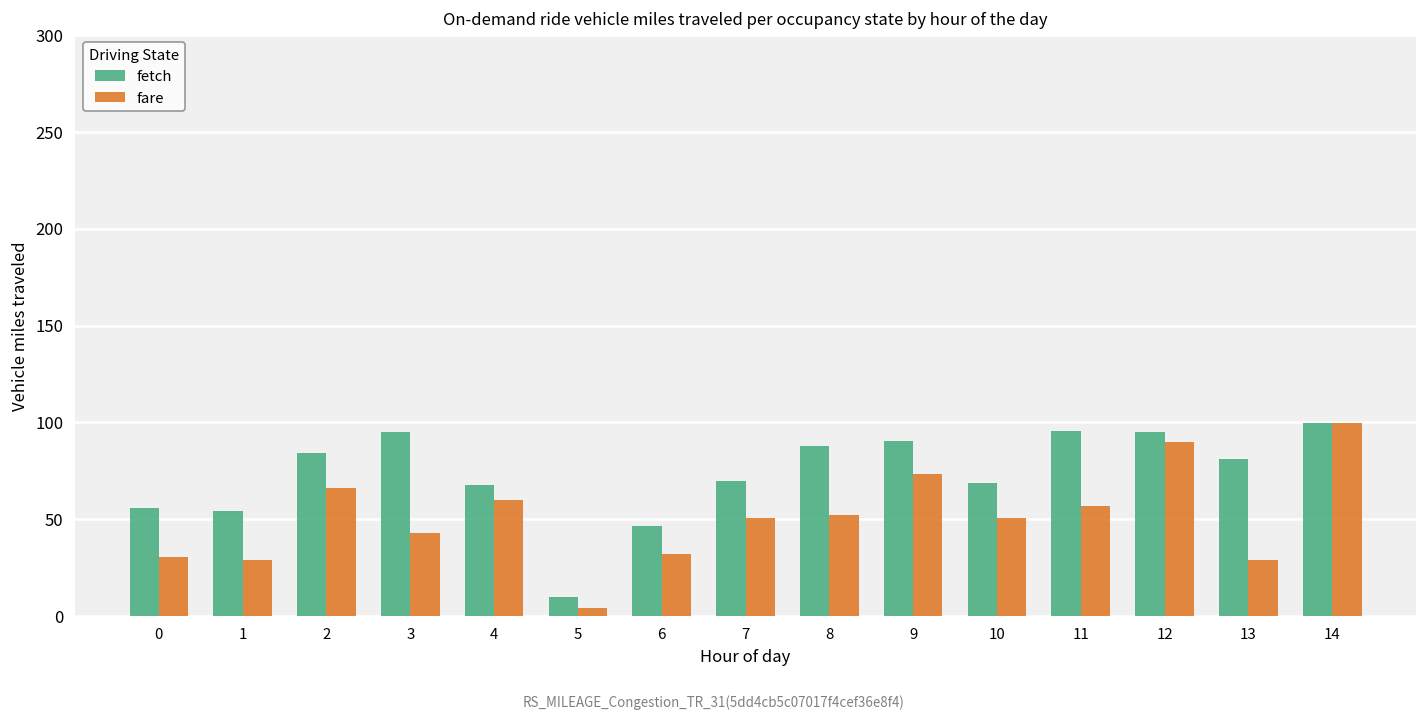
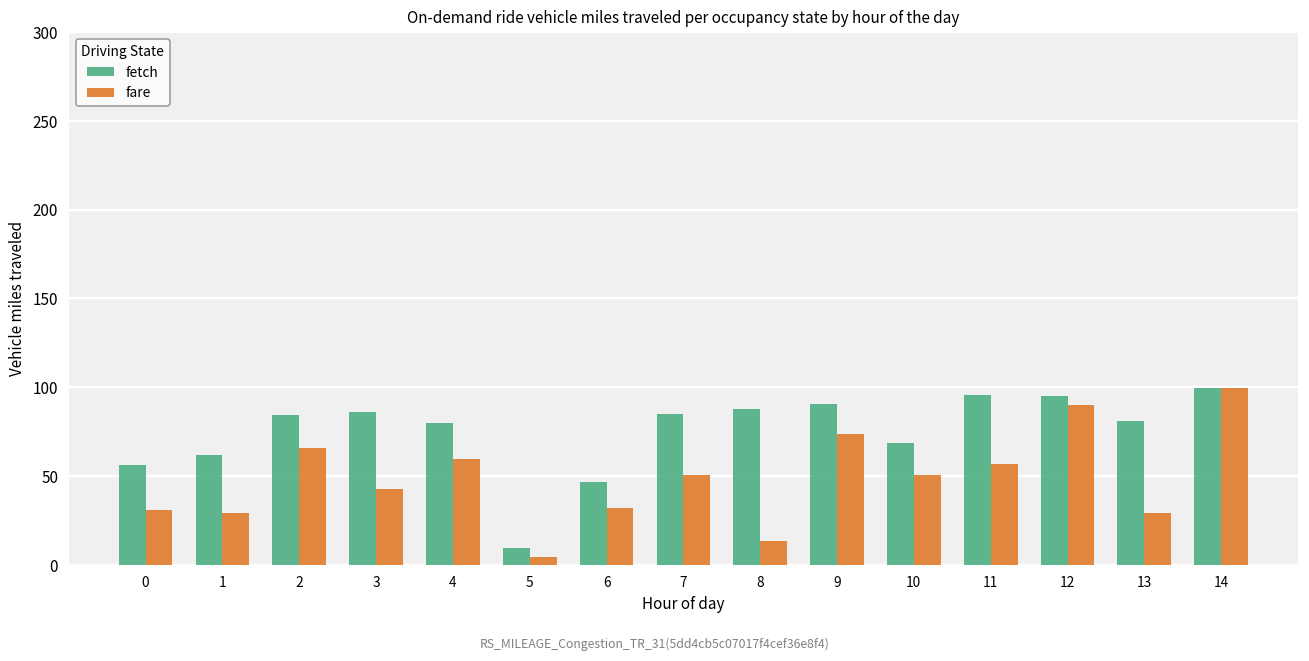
  {
    "fetch": {
      "0": 56,
-     "1": 54,
+     "1": 62,
      "2": 84,
-     "3": 95,
-     "4": 68,
+     "3": 86,
+     "4": 80,
      "5": 10,
      "6": 46,
-     "7": 70,
+     "7": 85,
      "8": 88,
      "9": 90,
      "10": 69,
      "11": 95,
      "12": 95,
      "13": 81,
      "14": 100
    },
    "fare": {
      "0": 31,
      "1": 29,
      "2": 66,
      "3": 43,
      "4": 60,
      "5": 4,
      "6": 32,
      "7": 50,
-     "8": 52,
+     "8": 14,
      "9": 74,
      "10": 51,
      "11": 57,
      "12": 90,
      "13": 29,
      "14": 100
    }
  }
